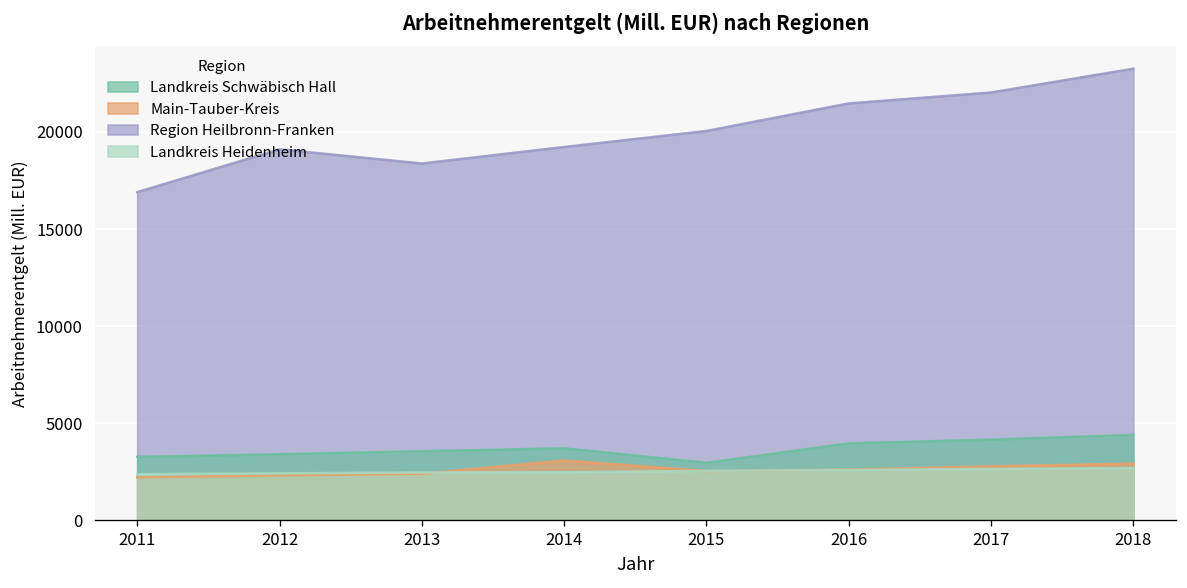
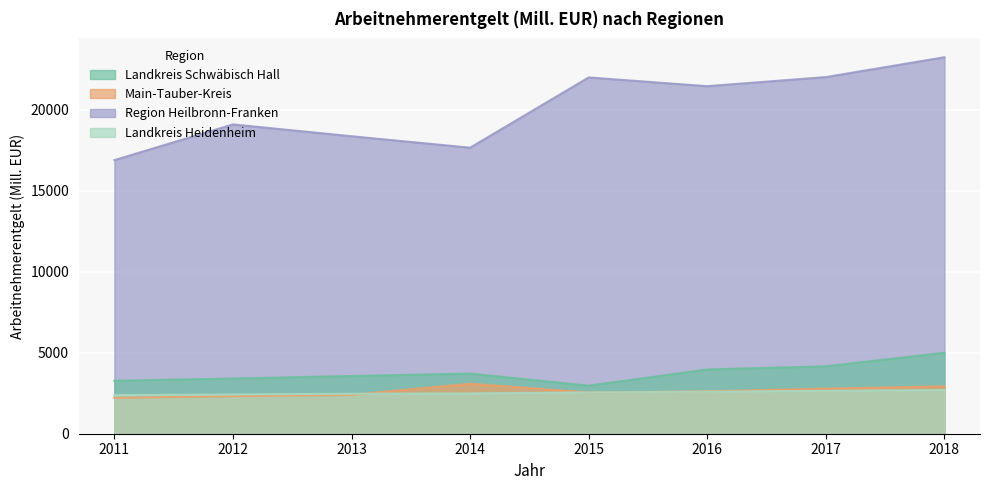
  {
    "Region Heilbronn-Franken": {
      "2011": 16900,
      "2012": 19100,
      "2013": 18400,
-     "2014": 19200,
-     "2015": 20000,
+     "2014": 17700,
+     "2015": 22000,
      "2016": 21500,
      "2017": 22000,
      "2018": 23300
    },
    "Landkreis Schwäbisch Hall": {
      "2011": 3300,
      "2012": 3400,
      "2013": 3600,
      "2014": 3700,
      "2015": 3000,
      "2016": 4000,
      "2017": 4200,
-     "2018": 4400
+     "2018": 5000
    },
    "Main-Tauber-Kreis": {
      "2011": 2200,
      "2014": 3100,
      "2018": 2900
    },
    "Landkreis Heidenheim": {
      "2011": 2400,
      "2014": 2500,
      "2018": 2700
    }
  }
